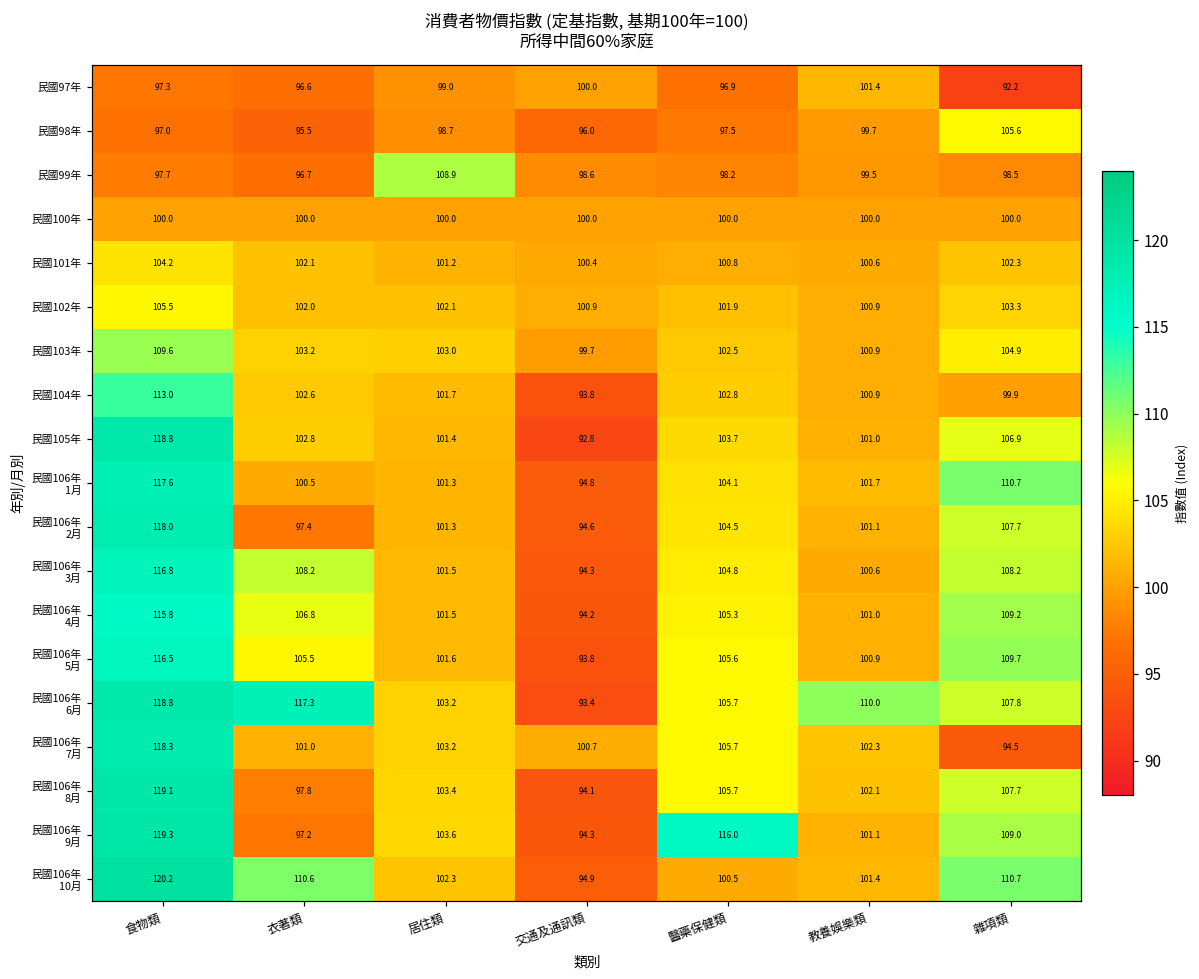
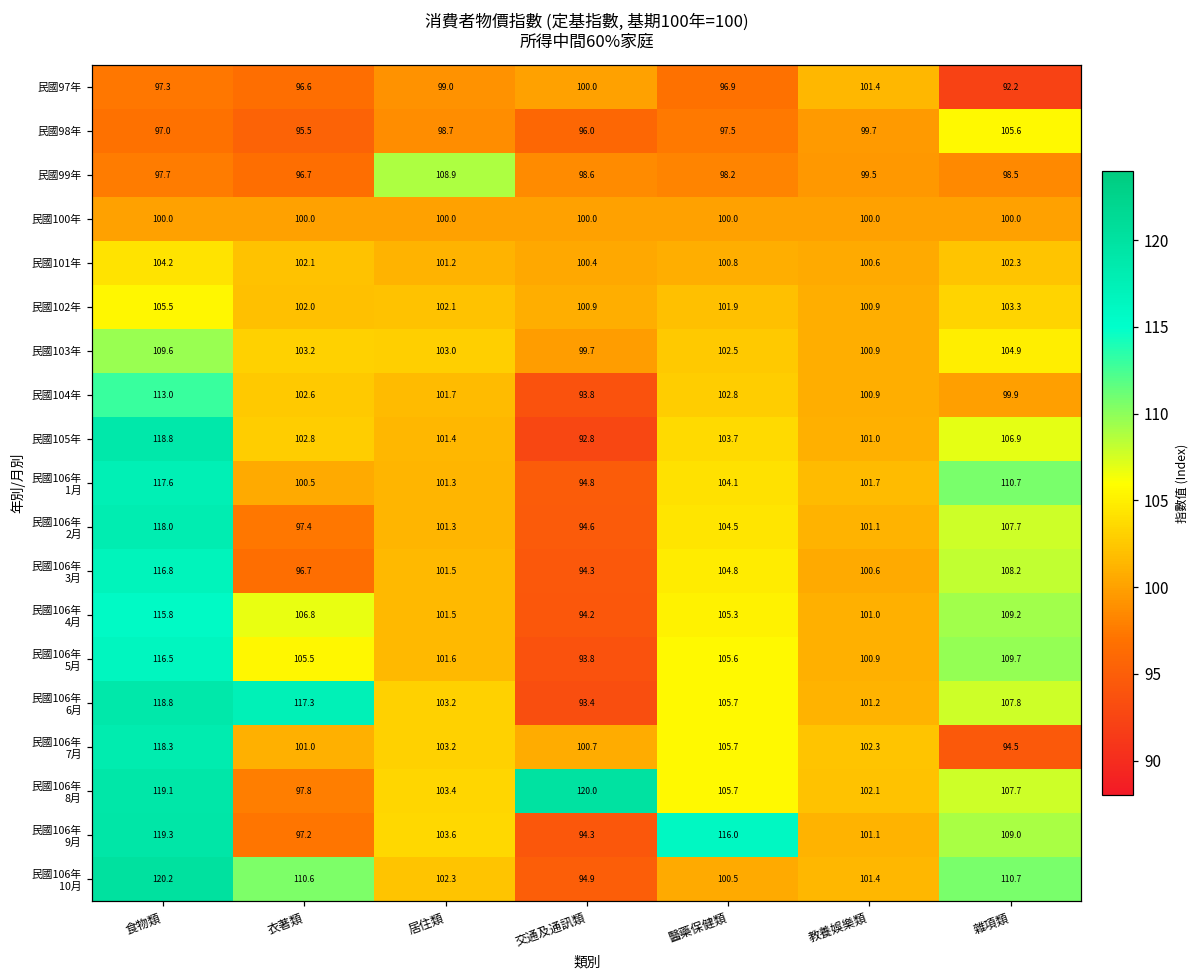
  {
    "民國97年": {
      "食物類": 97.3,
      "衣著類": 96.6,
      "居住類": 99.0,
      "交通及通訊類": 100.0,
      "醫藥保健類": 96.9,
      "教養娛樂類": 101.4,
      "雜項類": 92.2
    },
    "民國98年": {
      "食物類": 97.0,
      "衣著類": 95.5,
      "居住類": 98.7,
      "交通及通訊類": 96.0,
      "醫藥保健類": 97.5,
      "教養娛樂類": 99.7,
      "雜項類": 105.6
    },
    "民國99年": {
      "食物類": 97.7,
      "衣著類": 96.7,
      "居住類": 108.9,
      "交通及通訊類": 98.6,
      "醫藥保健類": 98.2,
      "教養娛樂類": 99.5,
      "雜項類": 98.5
    },
    "民國100年": {
      "食物類": 100.0,
      "衣著類": 100.0,
      "居住類": 100.0,
      "交通及通訊類": 100.0,
      "醫藥保健類": 100.0,
      "教養娛樂類": 100.0,
      "雜項類": 100.0
    },
    "民國101年": {
      "食物類": 104.2,
      "衣著類": 102.1,
      "居住類": 101.2,
      "交通及通訊類": 100.4,
      "醫藥保健類": 100.8,
      "教養娛樂類": 100.6,
      "雜項類": 102.3
    },
    "民國102年": {
      "食物類": 105.5,
      "衣著類": 102.0,
      "居住類": 102.1,
      "交通及通訊類": 100.9,
      "醫藥保健類": 101.9,
      "教養娛樂類": 100.9,
      "雜項類": 103.3
    },
    "民國103年": {
      "食物類": 109.6,
      "衣著類": 103.2,
      "居住類": 103.0,
      "交通及通訊類": 99.7,
      "醫藥保健類": 102.5,
      "教養娛樂類": 100.9,
      "雜項類": 104.9
    },
    "民國104年": {
      "食物類": 113.0,
      "衣著類": 102.6,
      "居住類": 101.7,
      "交通及通訊類": 93.8,
      "醫藥保健類": 102.8,
      "教養娛樂類": 100.9,
      "雜項類": 99.9
    },
    "民國105年": {
      "食物類": 118.8,
      "衣著類": 102.8,
      "居住類": 101.4,
      "交通及通訊類": 92.8,
      "醫藥保健類": 103.7,
      "教養娛樂類": 101.0,
      "雜項類": 106.9
    },
    "民國106年 1月": {
      "食物類": 117.6,
      "衣著類": 100.5,
      "居住類": 101.3,
      "交通及通訊類": 94.8,
      "醫藥保健類": 104.1,
      "教養娛樂類": 101.7,
      "雜項類": 110.7
    },
    "民國106年 2月": {
      "食物類": 118.0,
      "衣著類": 97.4,
      "居住類": 101.3,
      "交通及通訊類": 94.6,
      "醫藥保健類": 104.5,
      "教養娛樂類": 101.1,
      "雜項類": 107.7
    },
    "民國106年 3月": {
      "食物類": 116.8,
-     "衣著類": 108.2,
+     "衣著類": 96.7,
      "居住類": 101.5,
      "交通及通訊類": 94.3,
      "醫藥保健類": 104.8,
      "教養娛樂類": 100.6,
      "雜項類": 108.2
    },
    "民國106年 4月": {
      "食物類": 115.8,
      "衣著類": 106.8,
      "居住類": 101.5,
      "交通及通訊類": 94.2,
      "醫藥保健類": 105.3,
      "教養娛樂類": 101.0,
      "雜項類": 109.2
    },
    "民國106年 5月": {
      "食物類": 116.5,
      "衣著類": 105.5,
      "居住類": 101.6,
      "交通及通訊類": 93.8,
      "醫藥保健類": 105.6,
      "教養娛樂類": 100.9,
      "雜項類": 109.7
    },
    "民國106年 6月": {
      "食物類": 118.8,
      "衣著類": 117.3,
      "居住類": 103.2,
      "交通及通訊類": 93.4,
      "醫藥保健類": 105.7,
-     "教養娛樂類": 110.0,
+     "教養娛樂類": 101.2,
      "雜項類": 107.8
    },
    "民國106年 7月": {
      "食物類": 118.3,
      "衣著類": 101.0,
      "居住類": 103.2,
      "交通及通訊類": 100.7,
      "醫藥保健類": 105.7,
      "教養娛樂類": 102.3,
      "雜項類": 94.5
    },
    "民國106年 8月": {
      "食物類": 119.1,
      "衣著類": 97.8,
      "居住類": 103.4,
-     "交通及通訊類": 94.1,
+     "交通及通訊類": 120.0,
      "醫藥保健類": 105.7,
      "教養娛樂類": 102.1,
      "雜項類": 107.7
    },
    "民國106年 9月": {
      "食物類": 119.3,
      "衣著類": 97.2,
      "居住類": 103.6,
      "交通及通訊類": 94.3,
      "醫藥保健類": 116.0,
      "教養娛樂類": 101.1,
      "雜項類": 109.0
    },
    "民國106年 10月": {
      "食物類": 120.2,
      "衣著類": 110.6,
      "居住類": 102.3,
      "交通及通訊類": 94.9,
      "醫藥保健類": 100.5,
      "教養娛樂類": 101.4,
      "雜項類": 110.7
    }
  }
